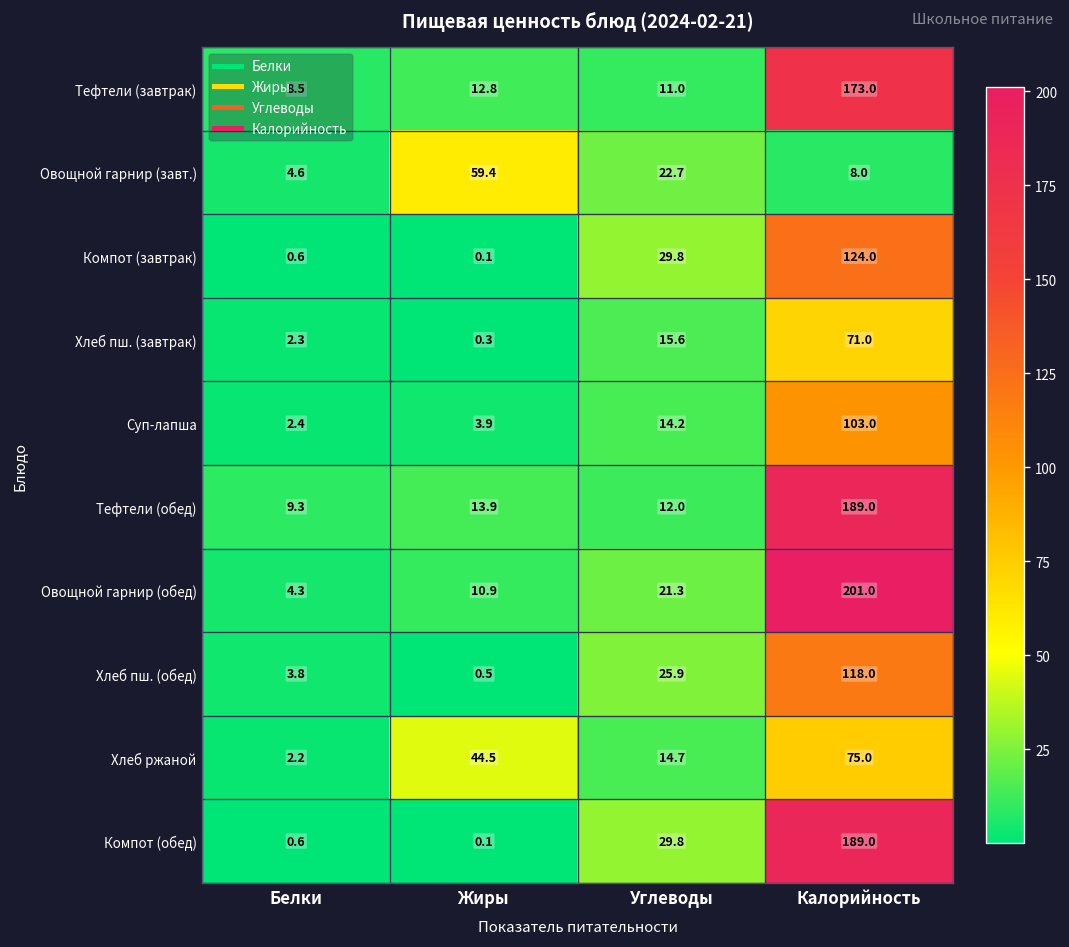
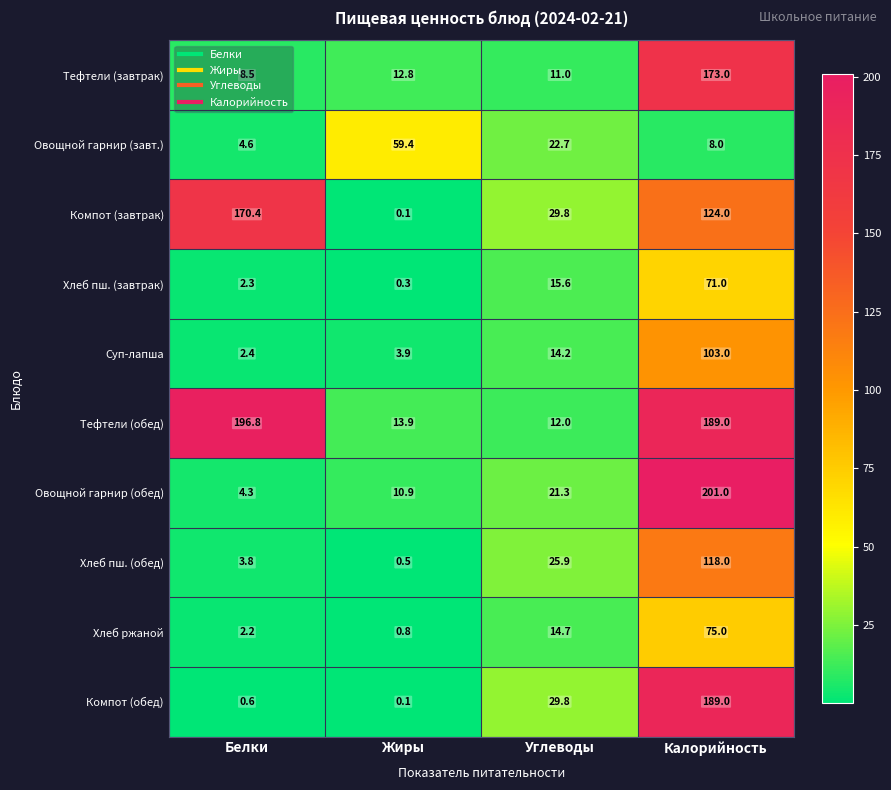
  {
    "Компот (завтрак)": {
-     "Белки": 0.6
+     "Белки": 170.4
    },
    "Тефтели (обед)": {
-     "Белки": 9.3
+     "Белки": 196.8
    },
    "Хлеб ржаной": {
-     "Жиры": 44.5
+     "Жиры": 0.8
    }
  }
